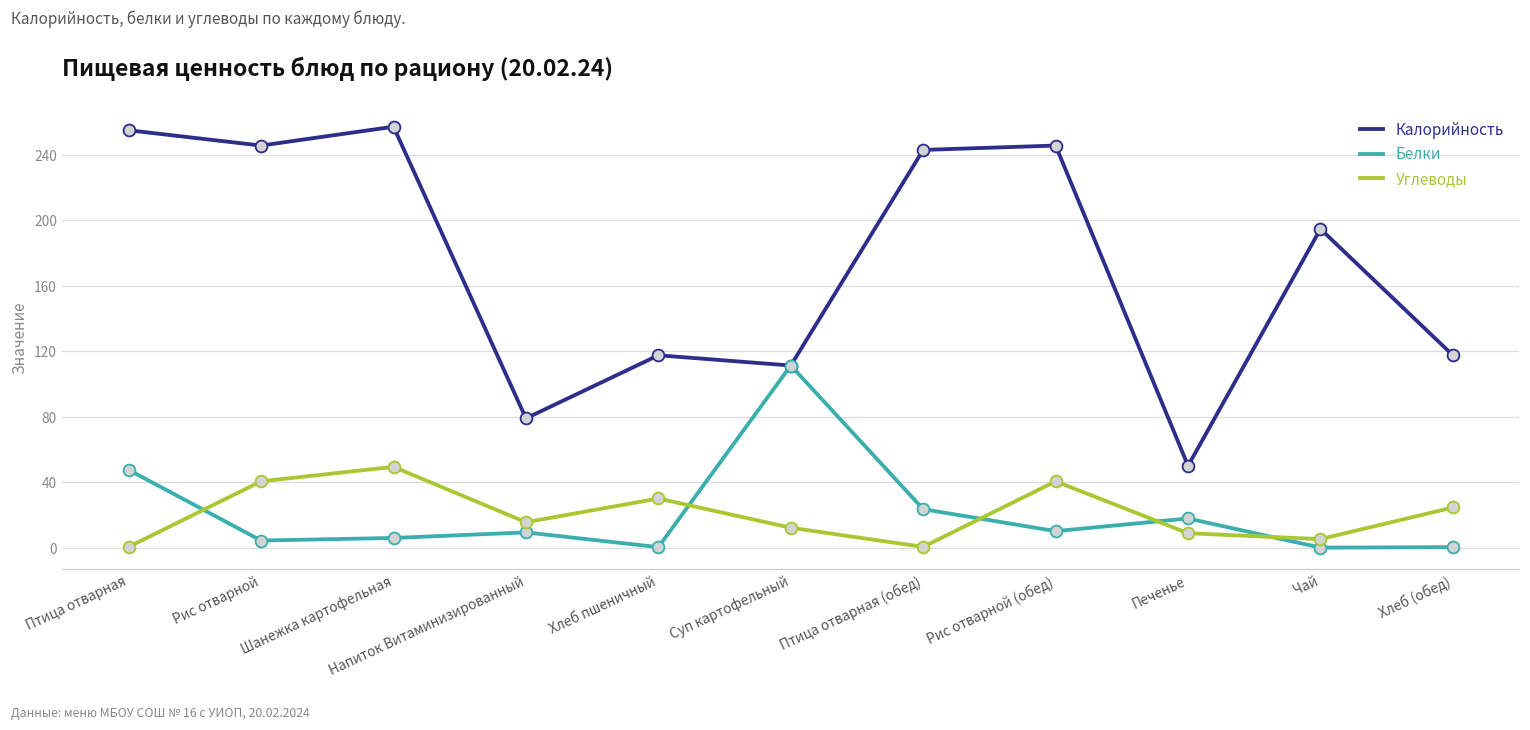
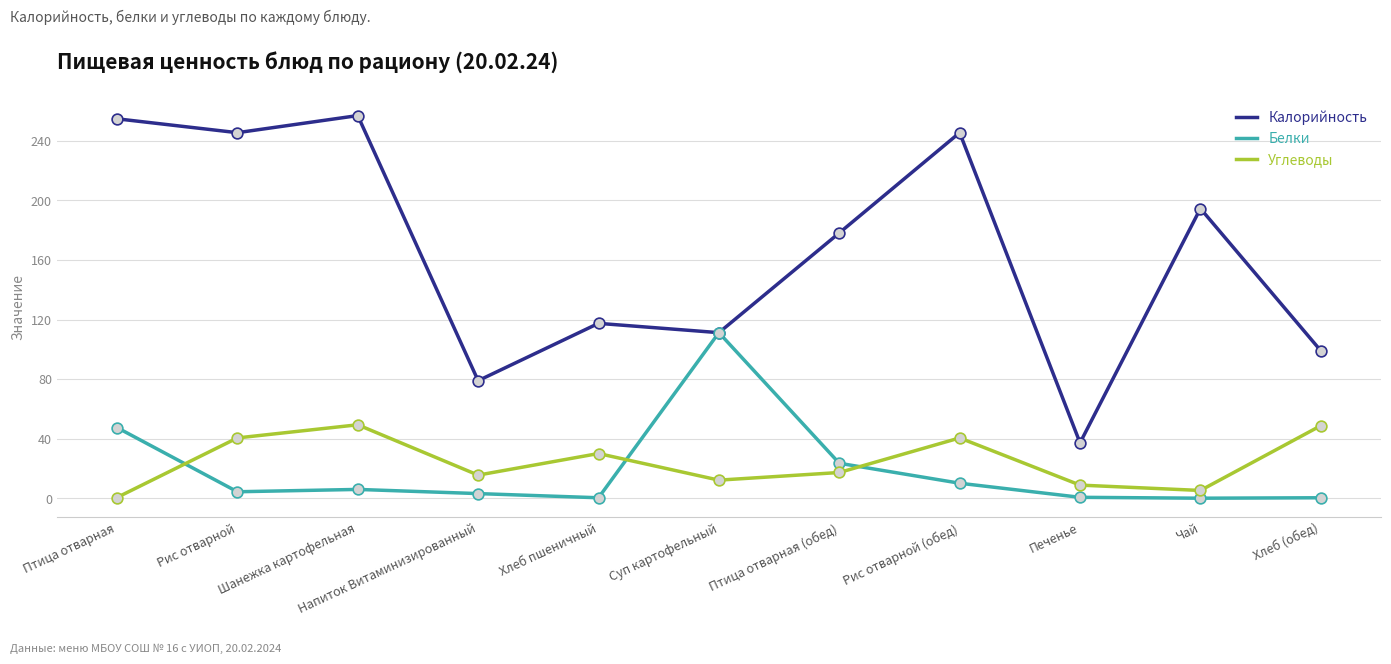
  {
    "Калорийность": {
      "Птица отварная": 255,
      "Рис отварной": 246,
      "Шанежка картофельная": 257,
      "Напиток Витаминизированный": 79,
      "Хлеб пшеничный": 118,
-     "Птица отварная (обед)": 243,
+     "Птица отварная (обед)": 178,
      "Рис отварной (обед)": 246,
-     "Печенье": 50,
+     "Печенье": 37,
      "Чай": 195,
-     "Хлеб (обед)": 118
+     "Хлеб (обед)": 99
    },
    "Белки": {
      "Птица отварная": 48,
      "Рис отварной": 4,
      "Шанежка картофельная": 6,
-     "Напиток Витаминизированный": 9,
+     "Напиток Витаминизированный": 3,
      "Хлеб пшеничный": 0,
      "Птица отварная (обед)": 24,
      "Рис отварной (обед)": 10,
-     "Печенье": 18,
+     "Печенье": 1,
      "Чай": 0,
      "Хлеб (обед)": 0
    },
    "Углеводы": {
      "Птица отварная": 1,
      "Рис отварной": 41,
      "Шанежка картофельная": 49,
      "Напиток Витаминизированный": 16,
      "Хлеб пшеничный": 30,
      "Суп картофельный": 12,
-     "Птица отварная (обед)": 1,
+     "Птица отварная (обед)": 17,
      "Рис отварной (обед)": 41,
      "Печенье": 9,
      "Чай": 5,
-     "Хлеб (обед)": 25
+     "Хлеб (обед)": 49
    }
  }
